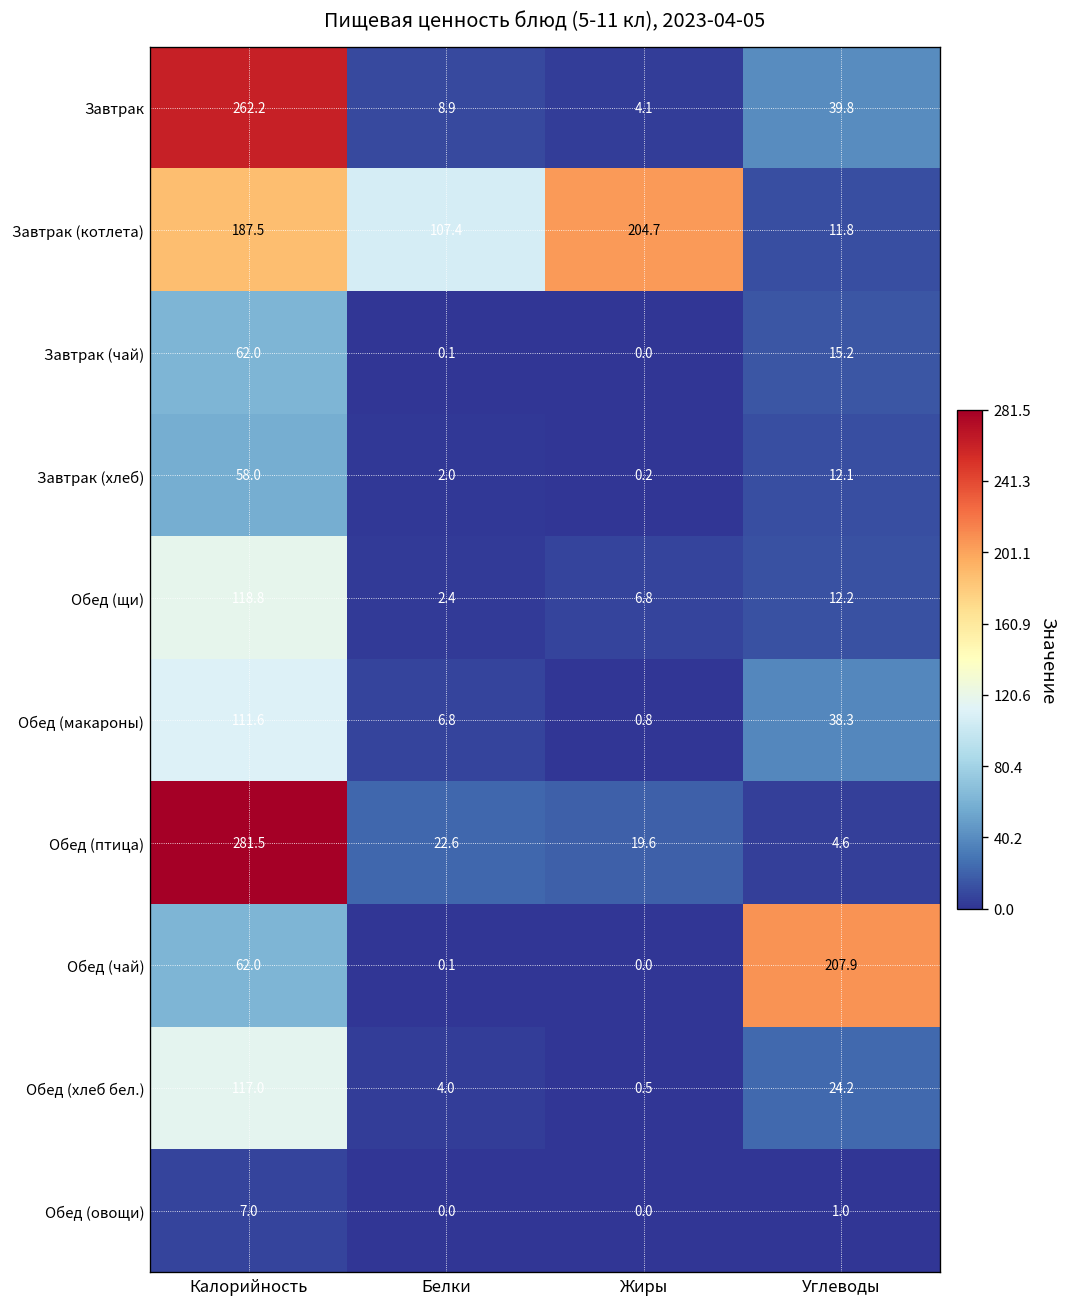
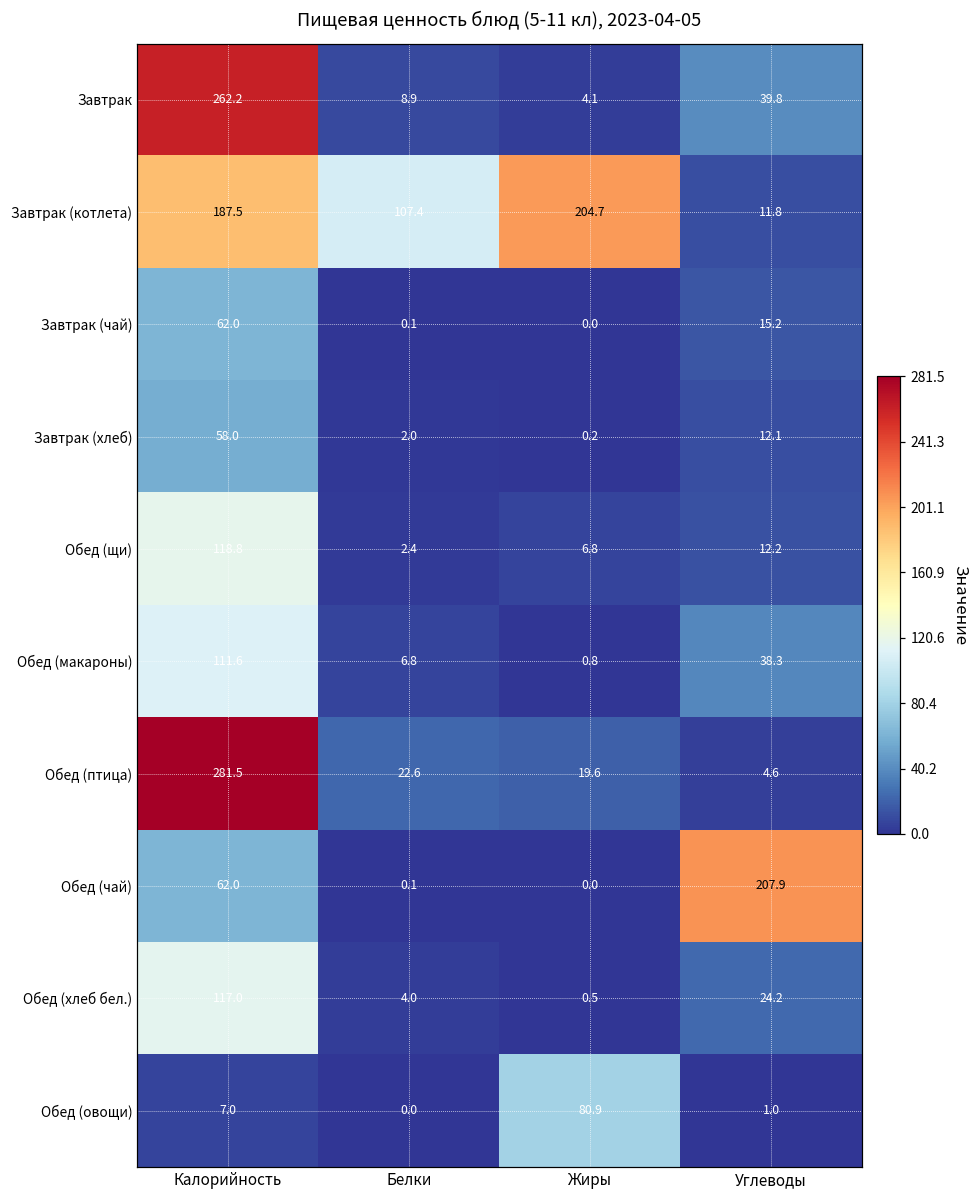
  {
    "Завтрак": {
      "Калорийность": 262.2,
      "Белки": 8.9,
      "Жиры": 4.1,
      "Углеводы": 39.8
    },
    "Завтрак (котлета)": {
      "Калорийность": 187.5,
      "Жиры": 204.7,
      "Углеводы": 11.8
    },
    "Завтрак (чай)": {
      "Калорийность": 62.0,
      "Белки": 0.1,
      "Жиры": 0.0,
      "Углеводы": 15.2
    },
    "Завтрак (хлеб)": {
      "Калорийность": 58.0,
      "Белки": 2.0,
      "Жиры": 0.2,
      "Углеводы": 12.1
    },
    "Обед (щи)": {
      "Белки": 2.4,
      "Жиры": 6.8,
      "Углеводы": 12.2
    },
    "Обед (макароны)": {
      "Белки": 6.8,
      "Жиры": 0.8,
      "Углеводы": 38.3
    },
    "Обед (птица)": {
      "Калорийность": 281.5,
      "Белки": 22.6,
      "Жиры": 19.6,
      "Углеводы": 4.6
    },
    "Обед (чай)": {
      "Калорийность": 62.0,
      "Белки": 0.1,
      "Жиры": 0.0,
      "Углеводы": 207.9
    },
    "Обед (хлеб бел.)": {
      "Белки": 4.0,
      "Жиры": 0.5,
      "Углеводы": 24.2
    },
    "Обед (овощи)": {
      "Калорийность": 7.0,
      "Белки": 0.0,
-     "Жиры": 0.0,
+     "Жиры": 80.9,
      "Углеводы": 1.0
    }
  }
